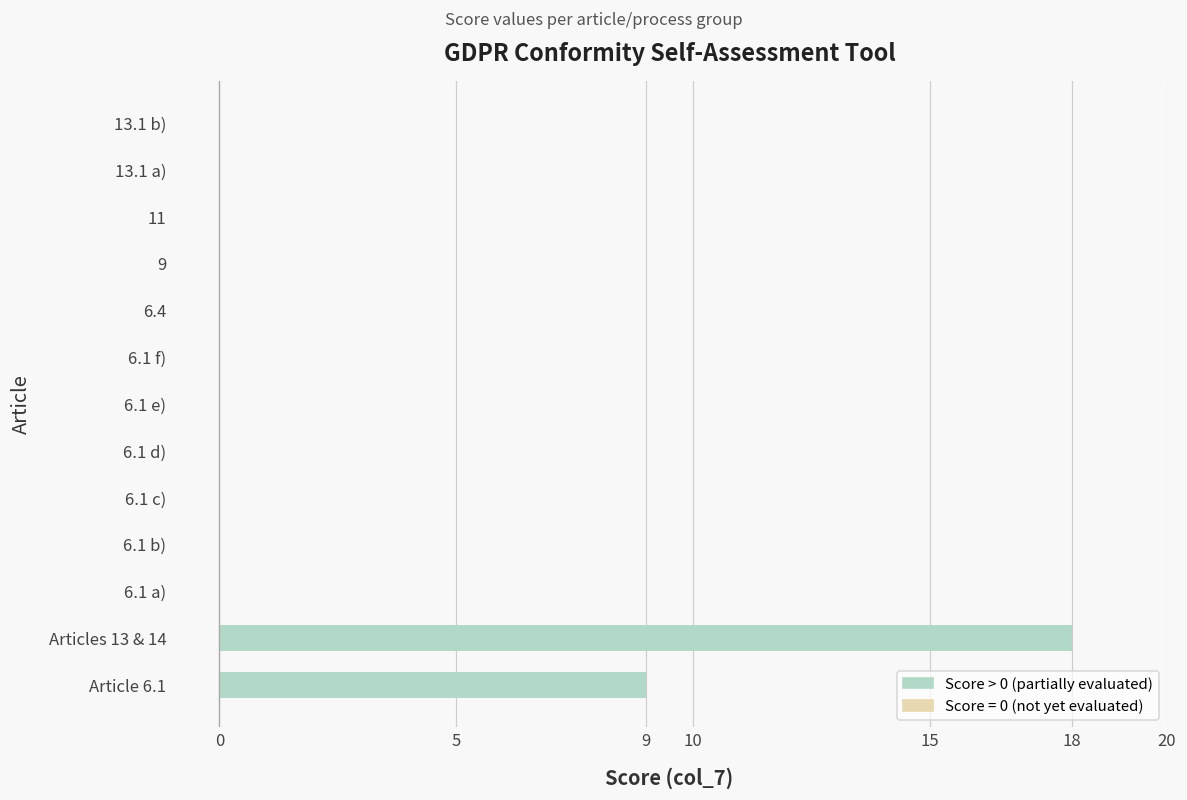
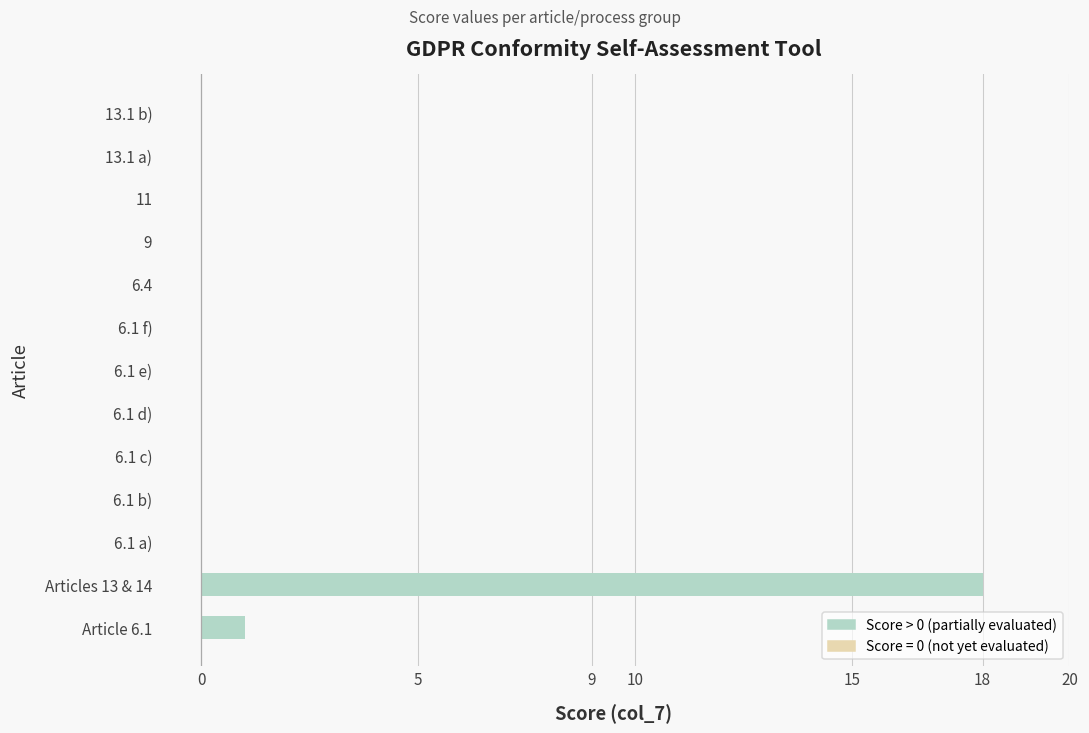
  {
    "13.1 b)": 0,
    "13.1 a)": 0,
    "11": 0,
    "9": 0,
    "6.4": 0,
    "6.1 f)": 0,
    "6.1 e)": 0,
    "6.1 d)": 0,
    "6.1 c)": 0,
    "6.1 b)": 0,
    "6.1 a)": 0,
    "Articles 13 & 14": 18,
-   "Article 6.1": 9
+   "Article 6.1": 1
  }
